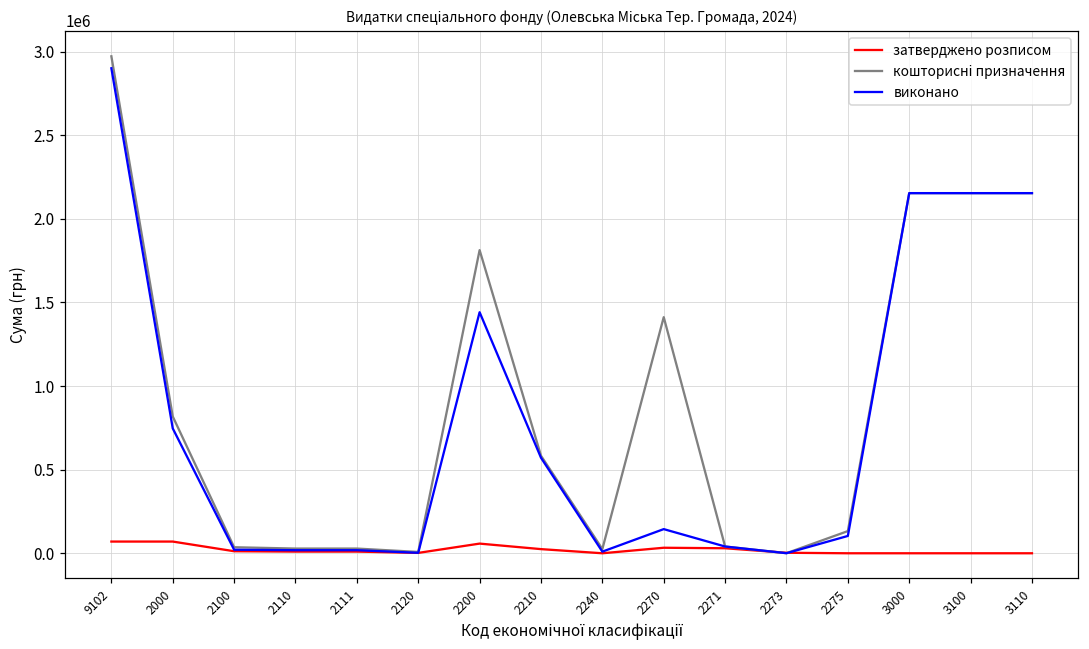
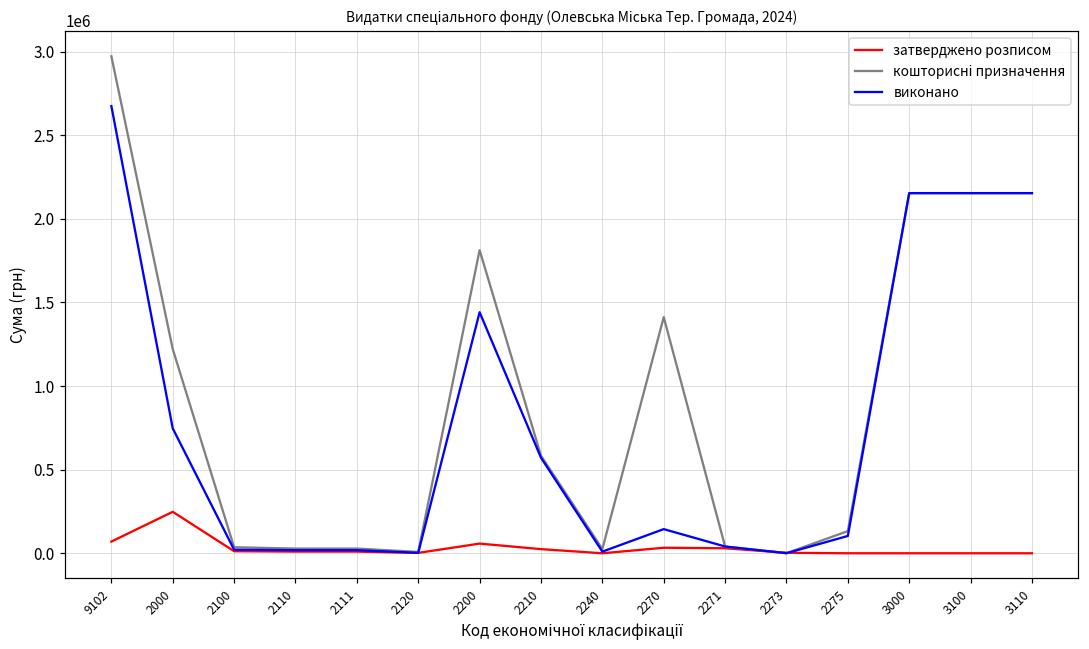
  {
    "затверджено розписом": {
      "9102": 70000,
-     "2000": 70000,
+     "2000": 250000,
      "2200": 60000,
      "2210": 20000,
      "2270": 30000,
      "2275": 0,
      "3000": 0,
      "3100": 0,
      "3110": 0
    },
    "кошторисні призначення": {
      "9102": 2970000,
-     "2000": 820000,
+     "2000": 1220000,
      "2200": 1810000,
      "2270": 1410000,
      "2275": 130000
    },
    "виконано": {
-     "9102": 2900000,
+     "9102": 2670000,
      "2000": 750000,
      "2200": 1440000,
      "2270": 140000,
      "2275": 100000
    }
  }
